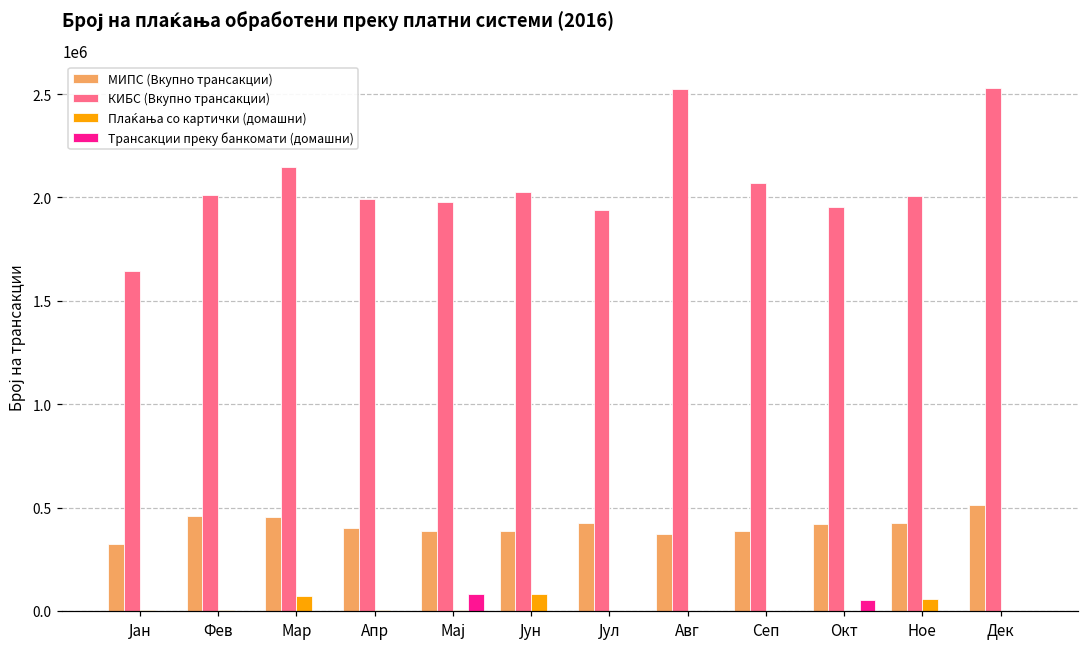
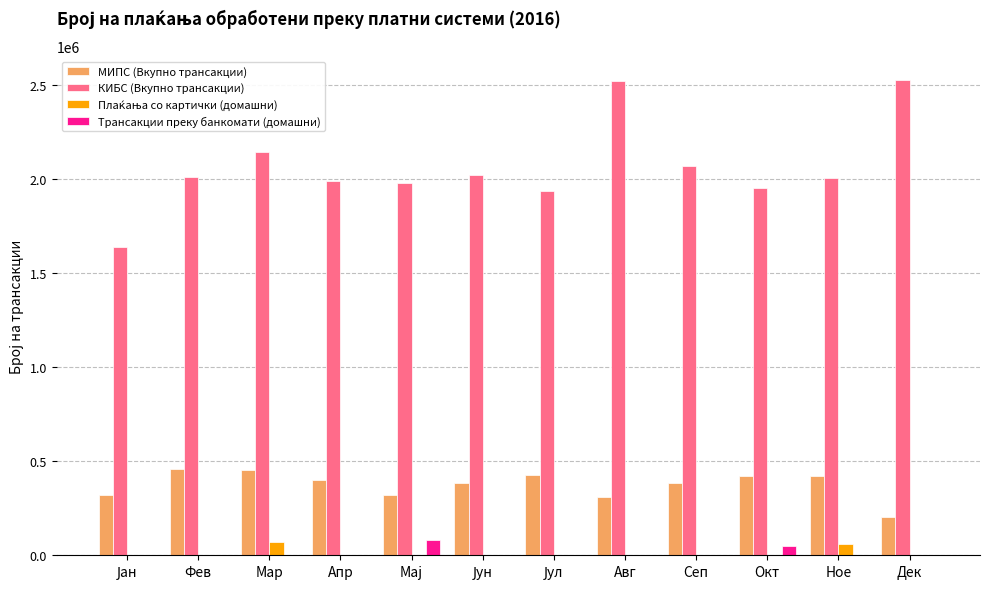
  {
    "МИПС (Вкупно трансакции)": {
      "Јан": 320000,
      "Фев": 460000,
      "Мар": 460000,
      "Апр": 400000,
-     "Мај": 390000,
+     "Мај": 320000,
      "Јун": 390000,
      "Јул": 430000,
-     "Авг": 370000,
+     "Авг": 310000,
      "Сеп": 390000,
      "Окт": 420000,
      "Ное": 420000,
-     "Дек": 510000
+     "Дек": 200000
    },
    "КИБС (Вкупно трансакции)": {
      "Јан": 1640000,
      "Фев": 2010000,
      "Мар": 2150000,
      "Апр": 1990000,
      "Мај": 1980000,
      "Јун": 2030000,
      "Јул": 1940000,
      "Авг": 2520000,
      "Сеп": 2070000,
      "Окт": 1950000,
      "Ное": 2010000,
      "Дек": 2530000
    },
    "Плаќања со картички (домашни)": {
      "Мар": 70000,
-     "Јун": 80000,
+     "Јун": 0,
      "Ное": 60000
    },
    "Трансакции преку банкомати (домашни)": {
      "Мај": 80000,
      "Окт": 50000
    }
  }
